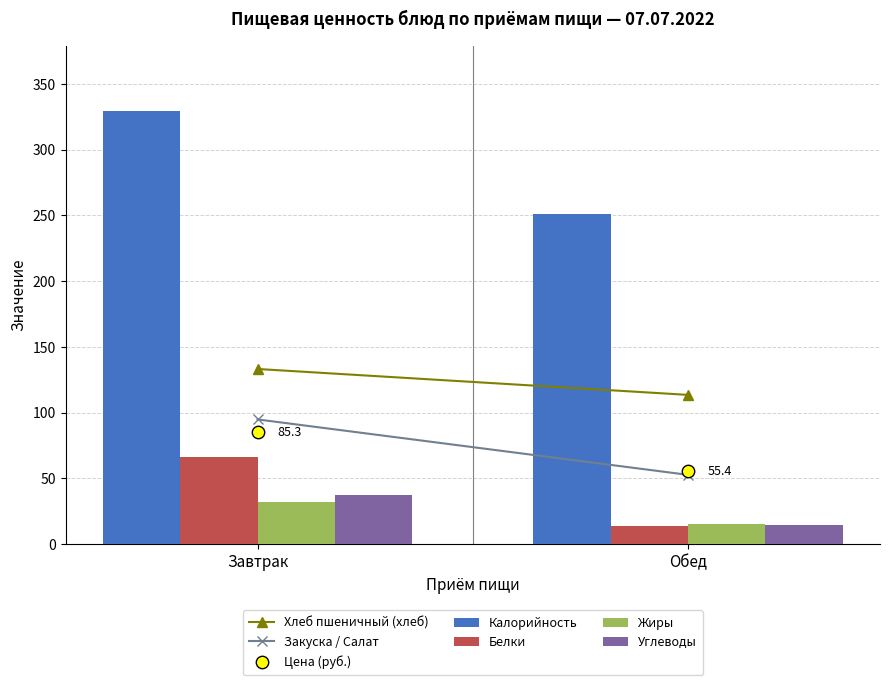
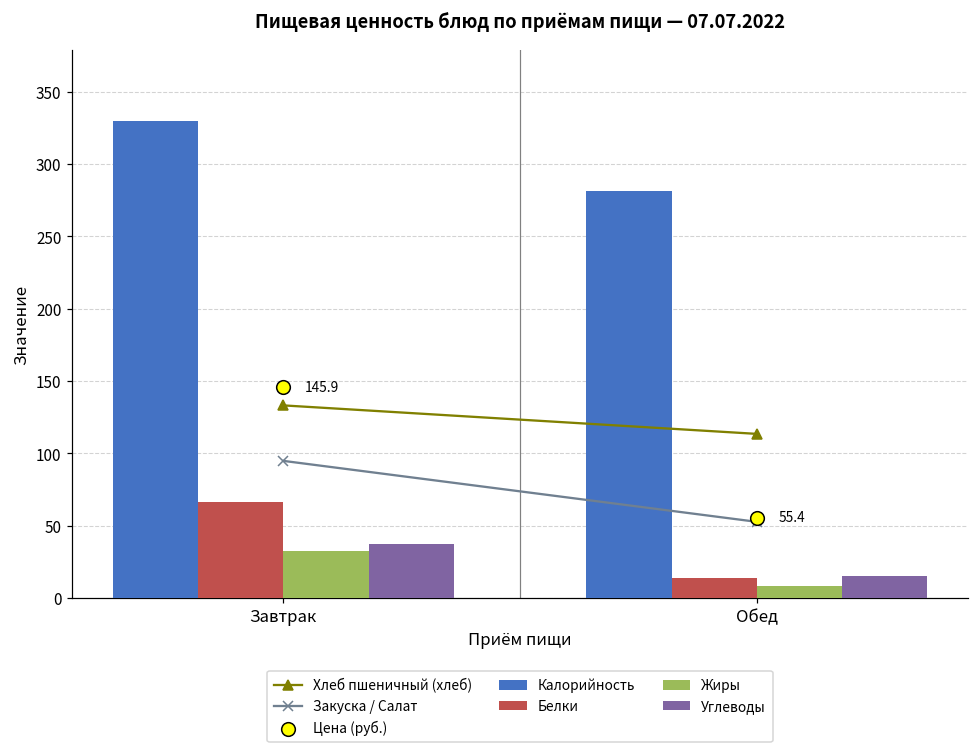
  {
    "Калорийность": {
      "Завтрак": 330,
-     "Обед": 251
+     "Обед": 281
    },
    "Цена (руб.)": {
-     "Завтрак": 85.3
+     "Завтрак": 145.9
    },
    "Хлеб пшеничный (хлеб)": {
      "Завтрак": 133,
      "Обед": 114
    },
    "Белки": {
      "Завтрак": 67,
      "Обед": 14
    },
    "Жиры": {
      "Завтрак": 32,
-     "Обед": 15
+     "Обед": 8
    }
  }
